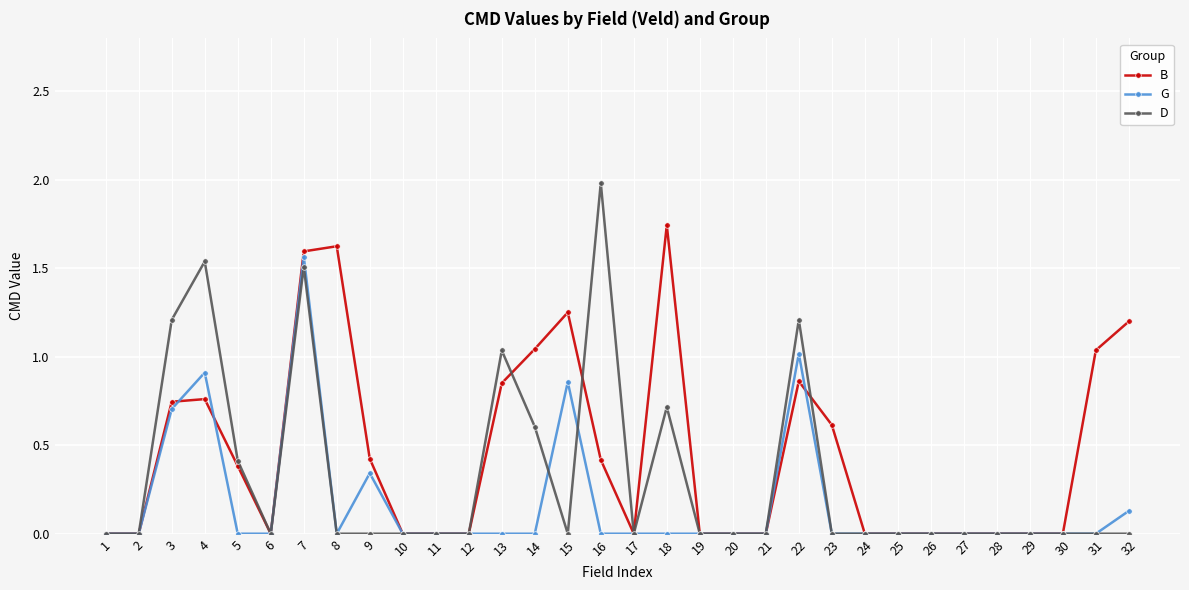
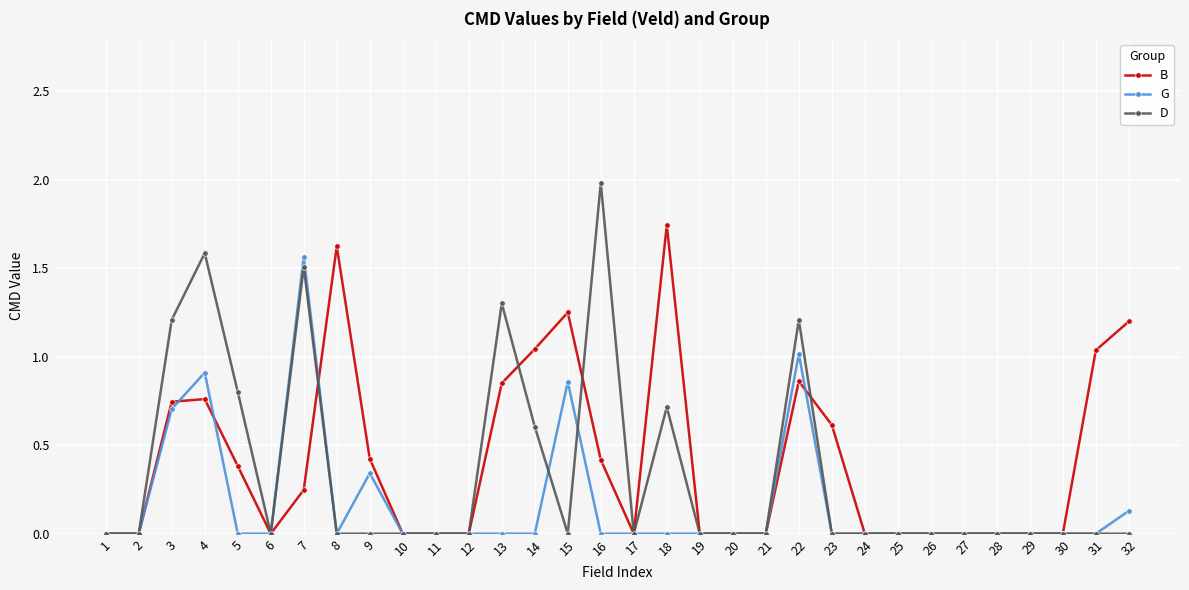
  {
    "B": {
      "3": 0.75,
      "4": 0.76,
      "5": 0.38,
-     "7": 1.60,
+     "7": 0.25,
      "8": 1.63,
      "9": 0.42,
      "13": 0.85,
      "14": 1.04,
      "15": 1.25,
      "16": 0.42,
      "18": 1.74,
      "22": 0.86,
      "23": 0.62,
      "31": 1.04,
      "32": 1.20
    },
    "G": {
      "3": 0.71,
      "4": 0.91,
      "5": 0.00,
      "7": 1.57,
      "9": 0.34,
      "13": 0.00,
      "14": 0.00,
      "15": 0.86,
      "16": 0.00,
      "18": 0.00,
      "22": 1.02,
      "32": 0.13
    },
    "D": {
      "3": 1.21,
-     "4": 1.54,
-     "5": 0.41,
+     "4": 1.59,
+     "5": 0.80,
      "7": 1.51,
      "9": 0.00,
-     "13": 1.04,
+     "13": 1.30,
      "14": 0.61,
      "15": 0.00,
      "16": 1.98,
      "18": 0.72,
      "22": 1.21,
      "32": 0.00
    }
  }
